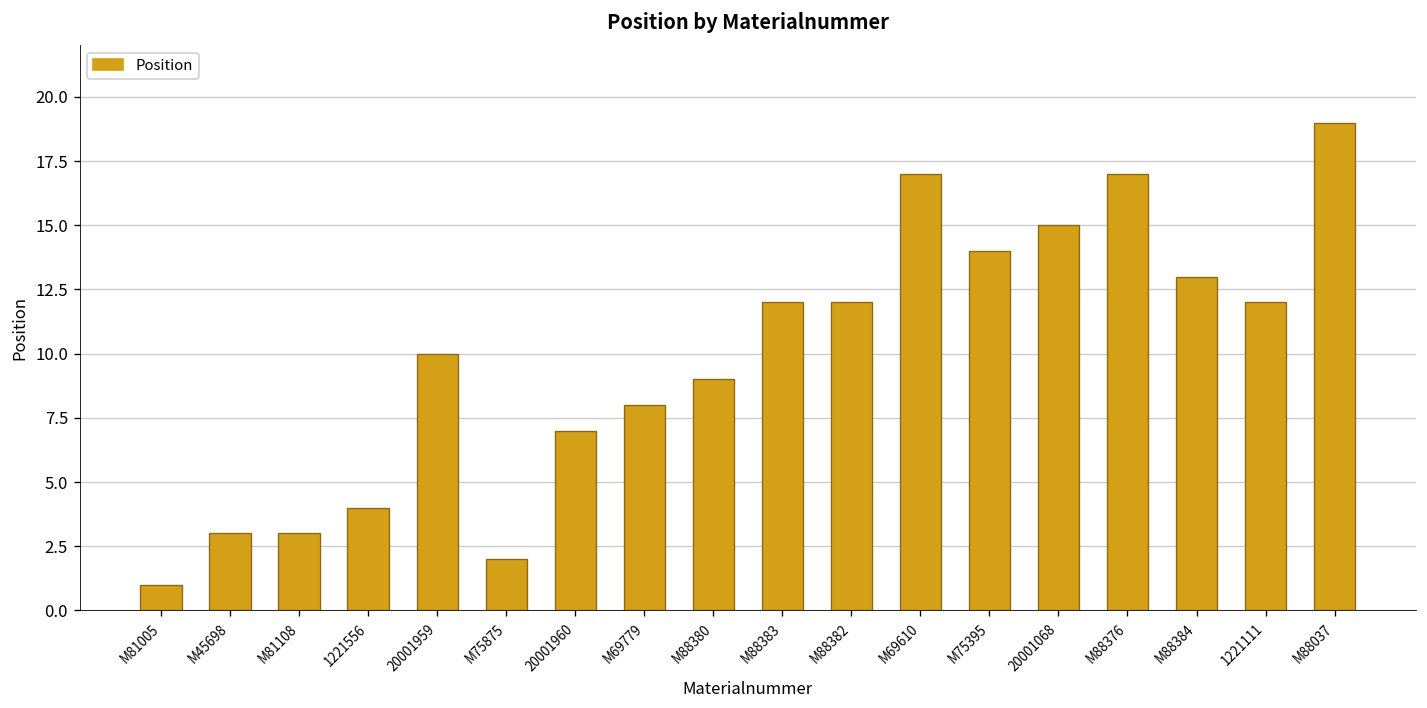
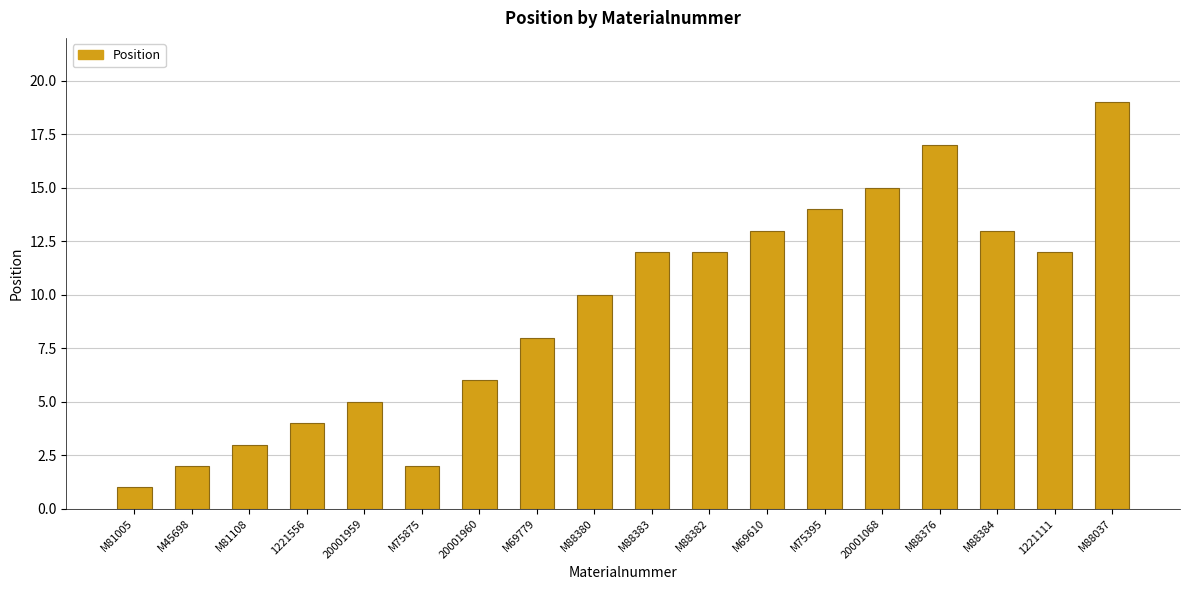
  {
    "M81005": 1,
-   "M45698": 3,
+   "M45698": 2,
    "M81108": 3,
    "1221556": 4,
-   "20001959": 10,
+   "20001959": 5,
    "M75875": 2,
-   "20001960": 7,
+   "20001960": 6,
    "M69779": 8,
-   "M88380": 9,
+   "M88380": 10,
    "M88383": 12,
    "M88382": 12,
-   "M69610": 17,
+   "M69610": 13,
    "M75395": 14,
    "20001068": 15,
    "M88376": 17,
    "M88384": 13,
    "1221111": 12,
    "M88037": 19
  }
